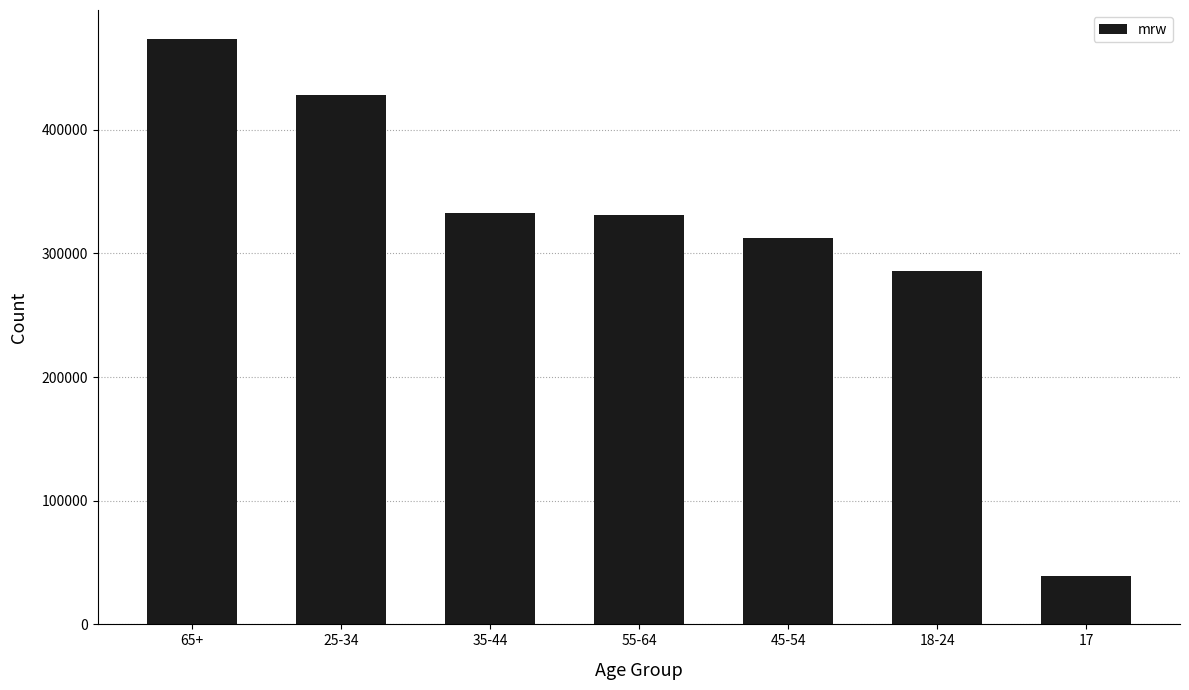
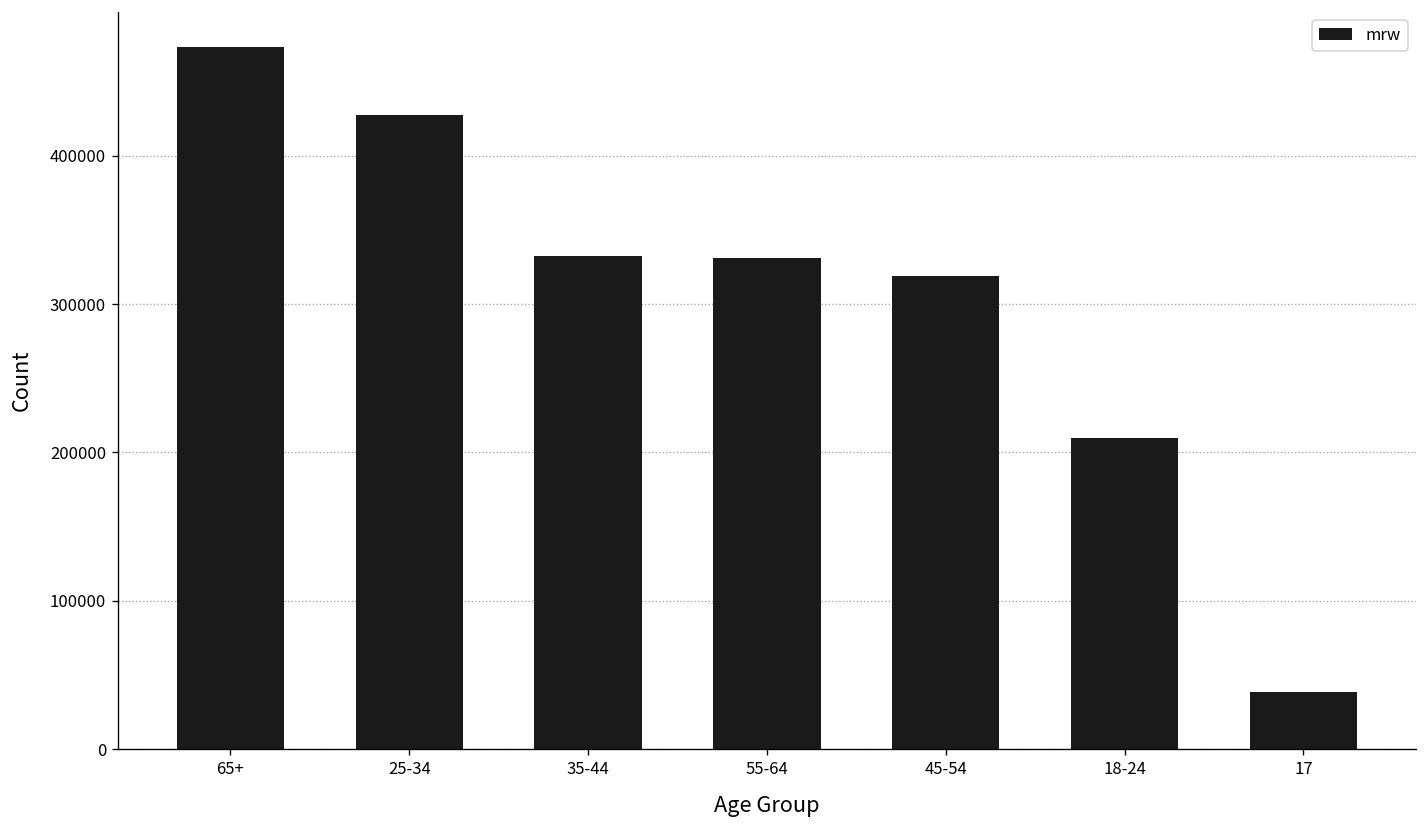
  {
    "65+": 473000,
    "25-34": 428000,
    "35-44": 333000,
    "55-64": 331000,
-   "45-54": 312000,
-   "18-24": 286000,
+   "45-54": 319000,
+   "18-24": 210000,
    "17": 39000
  }
